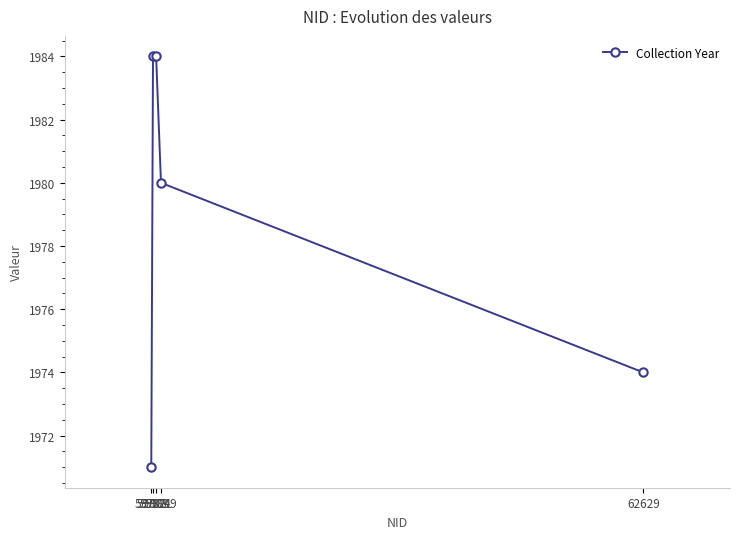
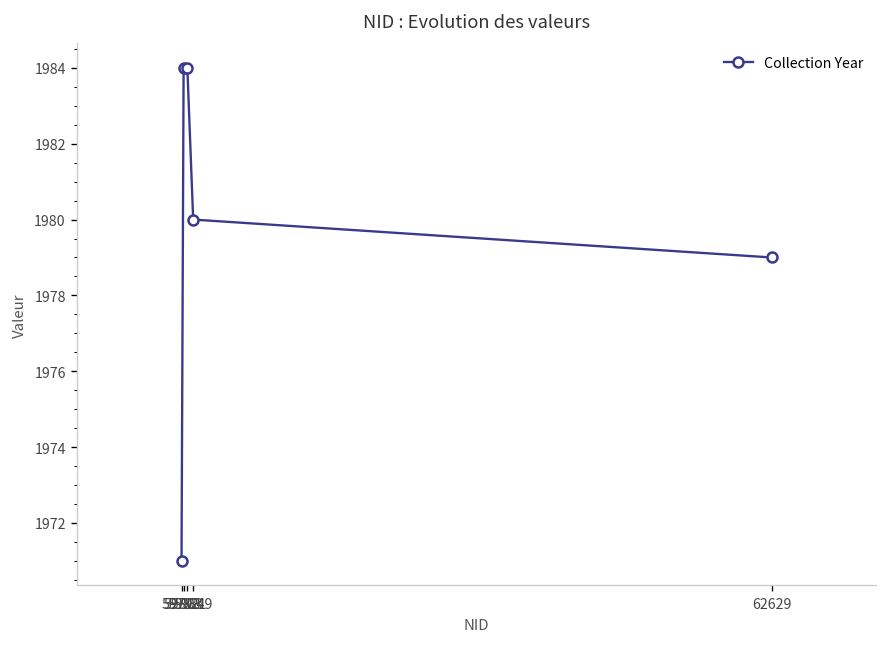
  {
-   "62629": 1974
+   "62629": 1979
  }
